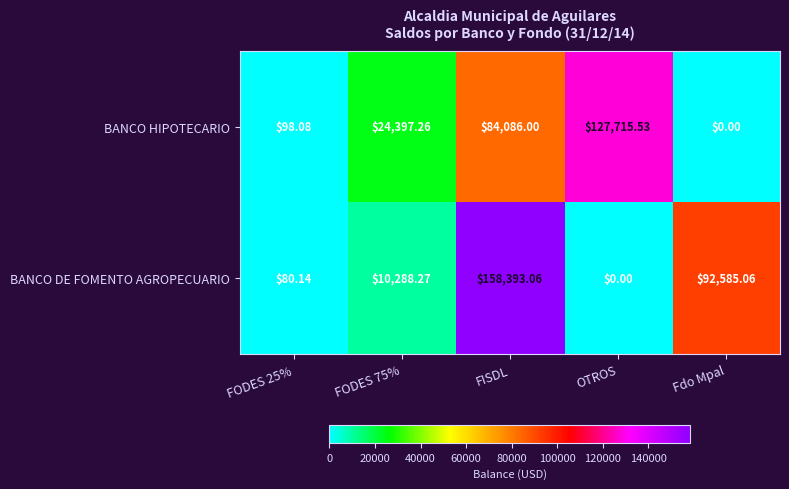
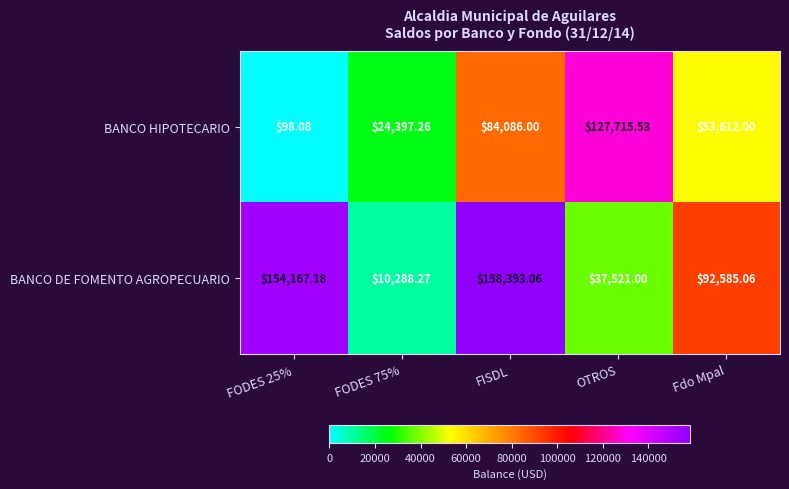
  {
    "BANCO HIPOTECARIO": {
      "FODES 25%": "$98.08",
      "FODES 75%": "$24,397.26",
      "FISDL": "$84,086.00",
      "OTROS": "$127,715.53",
-     "Fdo Mpal": "$0.00"
+     "Fdo Mpal": "$53,612.00"
    },
    "BANCO DE FOMENTO AGROPECUARIO": {
-     "FODES 25%": "$80.14",
+     "FODES 25%": "$154,167.18",
      "FODES 75%": "$10,288.27",
      "FISDL": "$158,393.06",
-     "OTROS": "$0.00",
+     "OTROS": "$37,521.00",
      "Fdo Mpal": "$92,585.06"
    }
  }
